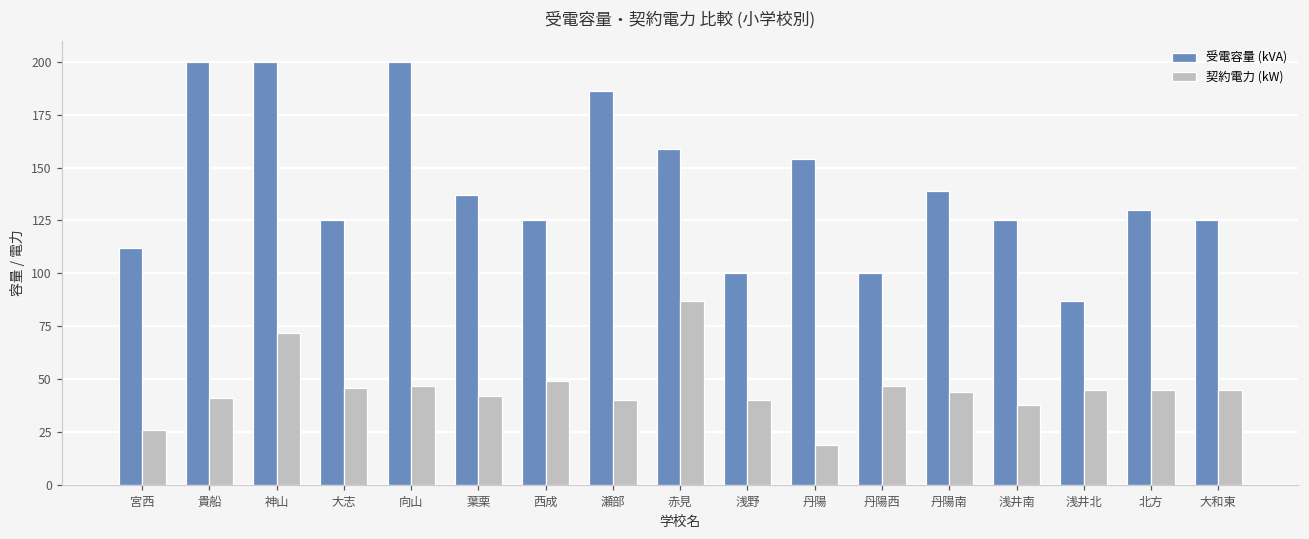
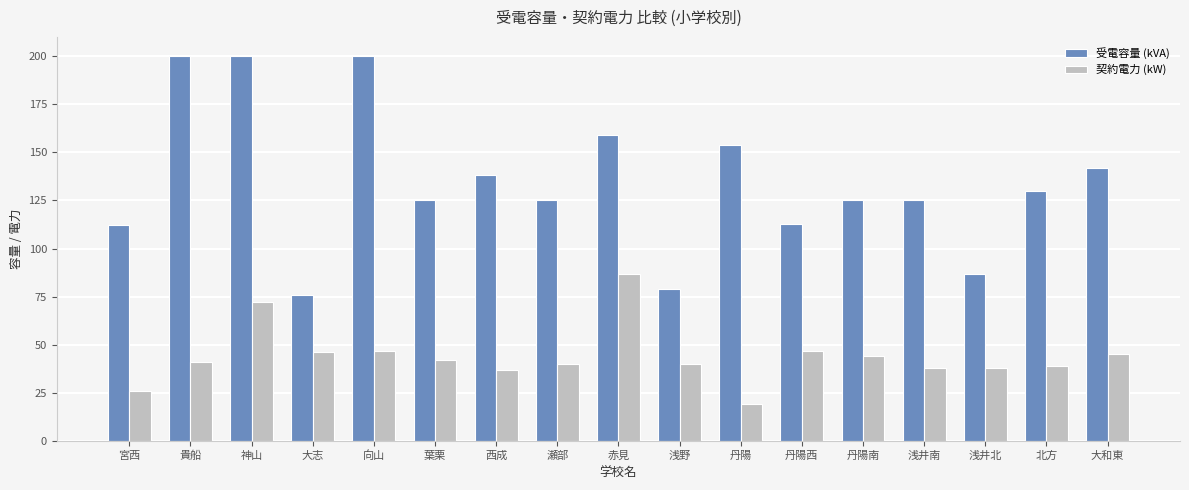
  {
    "受電容量 (kVA)": {
      "宮西": 112,
      "貴船": 200,
      "神山": 200,
-     "大志": 125,
+     "大志": 76,
      "向山": 200,
-     "葉栗": 137,
-     "西成": 125,
-     "瀬部": 186,
+     "葉栗": 125,
+     "西成": 138,
+     "瀬部": 125,
      "赤見": 159,
-     "浅野": 100,
+     "浅野": 79,
      "丹陽": 154,
-     "丹陽西": 100,
-     "丹陽南": 139,
+     "丹陽西": 113,
+     "丹陽南": 125,
      "浅井南": 125,
      "浅井北": 87,
      "北方": 130,
-     "大和東": 125
+     "大和東": 142
    },
    "契約電力 (kW)": {
      "宮西": 26,
      "貴船": 41,
      "神山": 72,
      "大志": 46,
      "向山": 47,
      "葉栗": 42,
-     "西成": 49,
+     "西成": 37,
      "瀬部": 40,
      "赤見": 87,
      "浅野": 40,
      "丹陽": 19,
      "丹陽西": 47,
      "丹陽南": 44,
      "浅井南": 38,
-     "浅井北": 45,
-     "北方": 45,
+     "浅井北": 38,
+     "北方": 39,
      "大和東": 45
    }
  }
